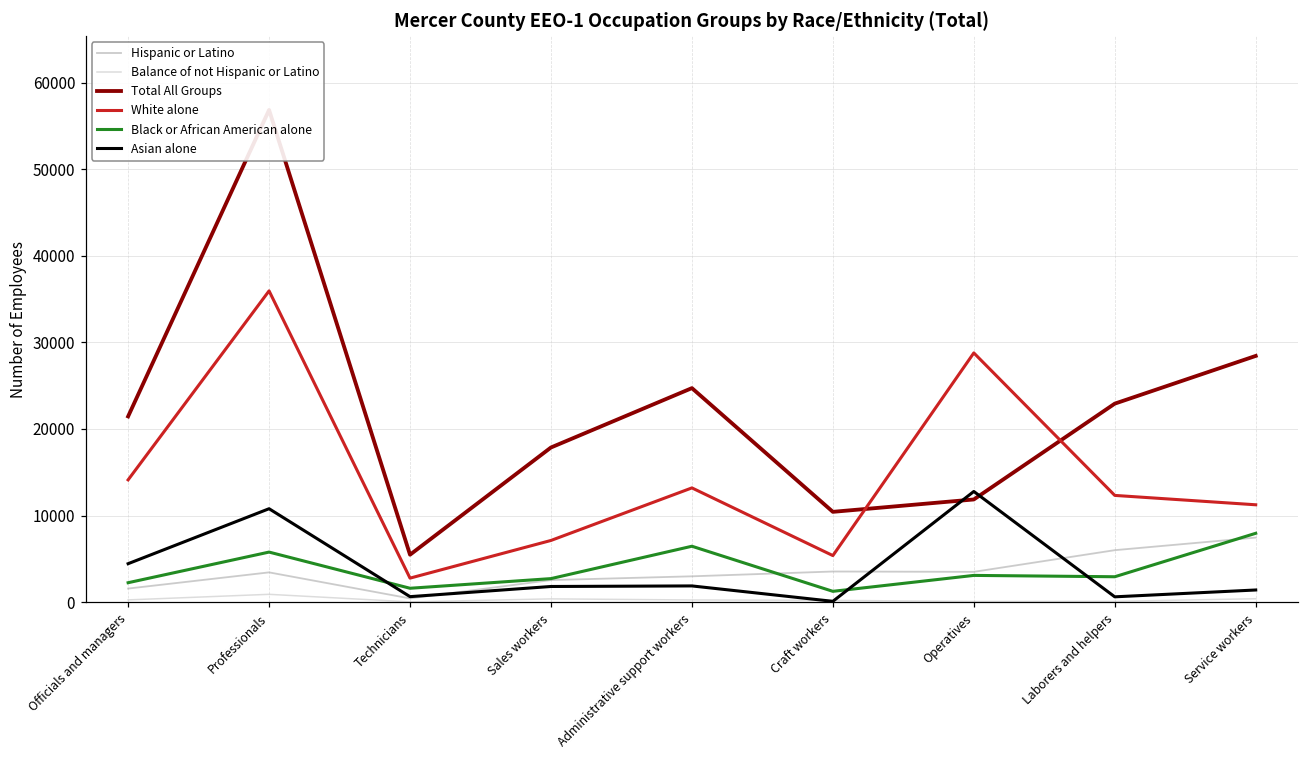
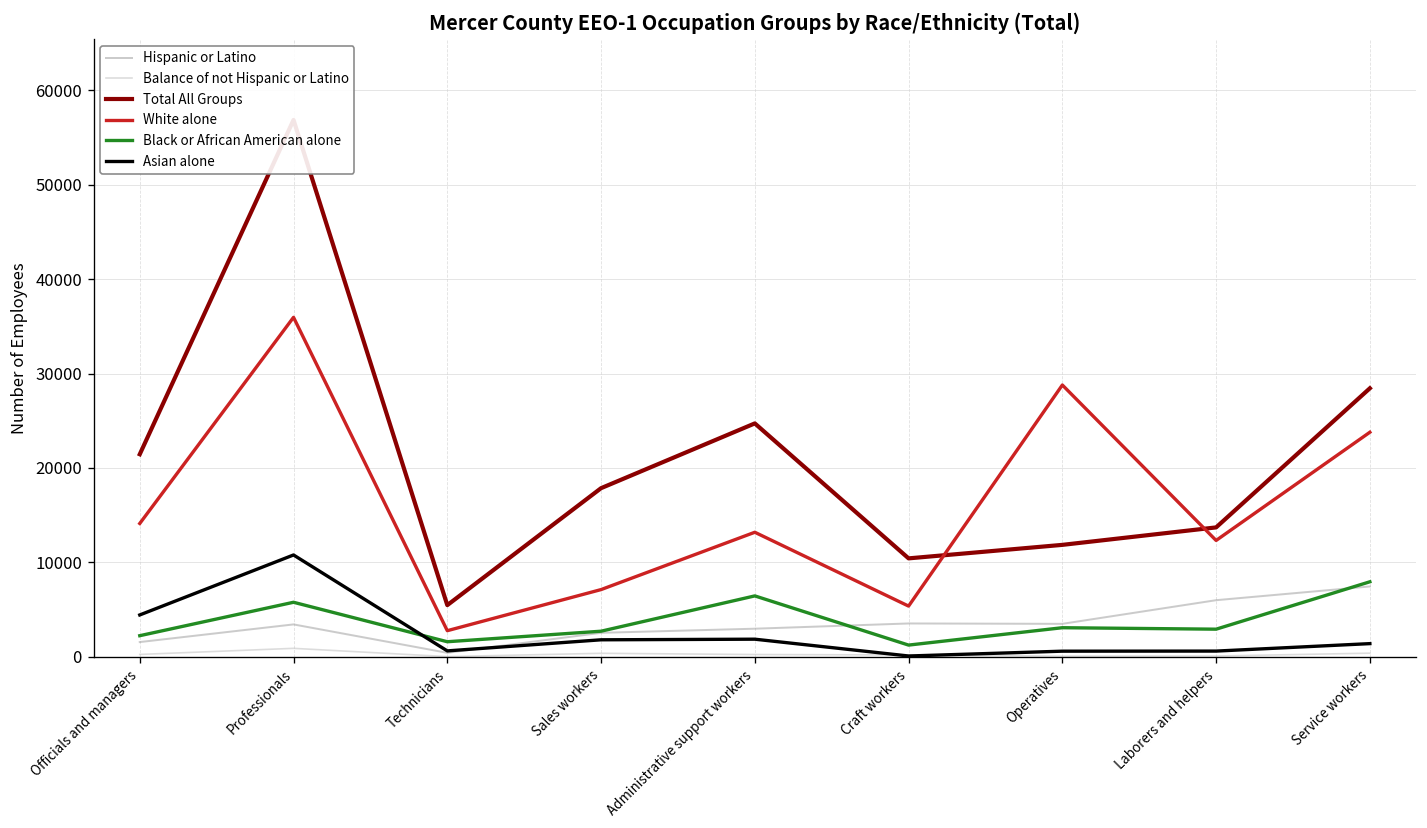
  {
    "Total All Groups": {
      "Officials and managers": 21000,
      "Technicians": 5000,
      "Sales workers": 18000,
      "Administrative support workers": 25000,
      "Craft workers": 10000,
      "Operatives": 12000,
-     "Laborers and helpers": 23000,
+     "Laborers and helpers": 14000,
      "Service workers": 28000
    },
    "White alone": {
      "Officials and managers": 14000,
      "Professionals": 36000,
      "Technicians": 3000,
      "Sales workers": 7000,
      "Administrative support workers": 13000,
      "Craft workers": 5000,
      "Operatives": 29000,
      "Laborers and helpers": 12000,
-     "Service workers": 11000
+     "Service workers": 24000
    },
    "Black or African American alone": {
      "Officials and managers": 2000,
      "Professionals": 6000,
      "Technicians": 2000,
      "Administrative support workers": 6000,
      "Craft workers": 1000,
      "Operatives": 3000,
      "Laborers and helpers": 3000,
      "Service workers": 8000
    },
    "Asian alone": {
      "Officials and managers": 4000,
      "Professionals": 11000,
      "Sales workers": 2000,
      "Administrative support workers": 2000,
-     "Operatives": 13000,
+     "Operatives": 1000,
      "Laborers and helpers": 1000,
      "Service workers": 1000
    }
  }
